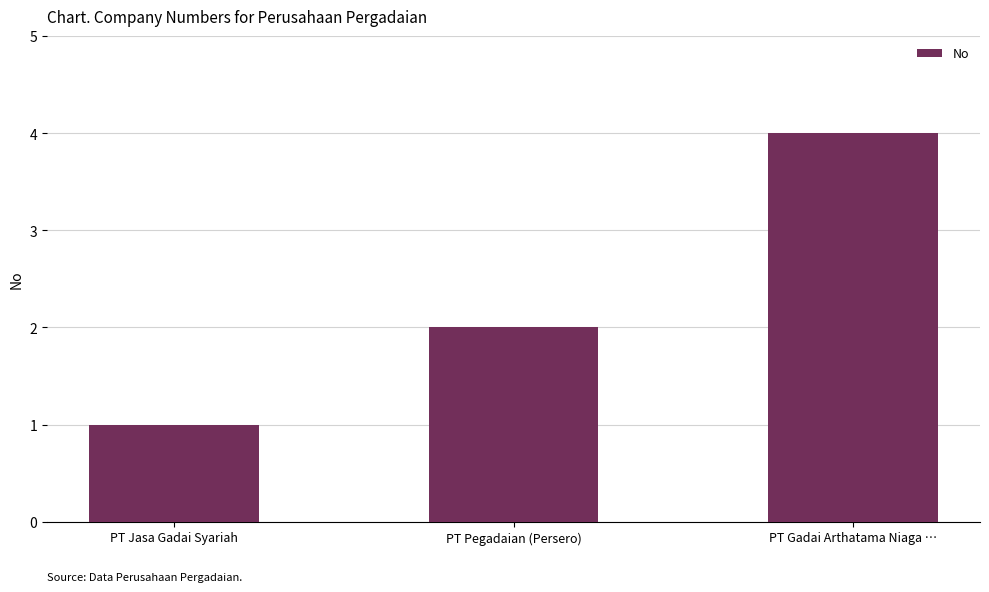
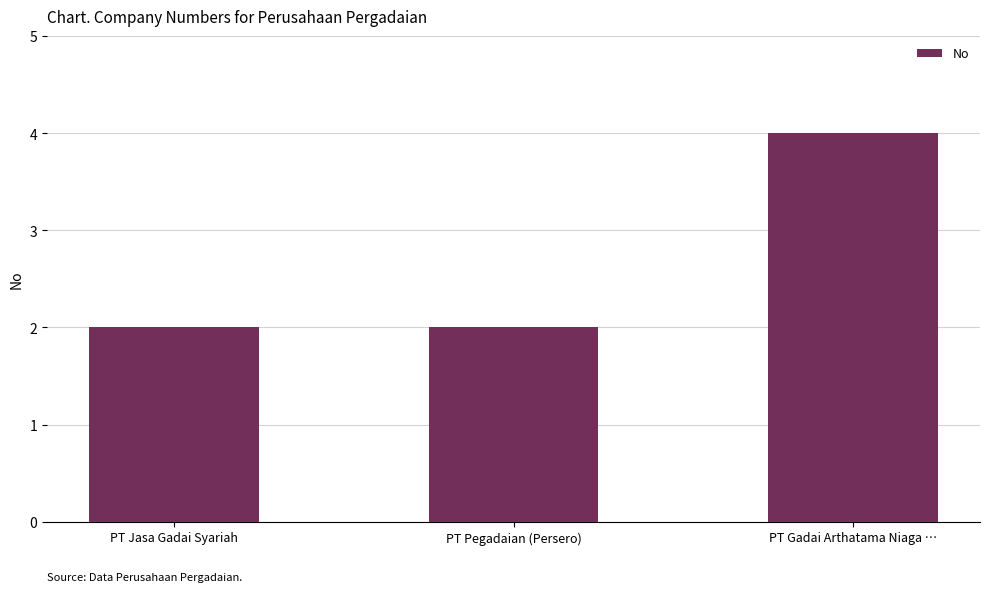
  {
-   "PT Jasa Gadai Syariah": 1,
+   "PT Jasa Gadai Syariah": 2,
    "PT Pegadaian (Persero)": 2,
    "PT Gadai Arthatama Niaga …": 4
  }
